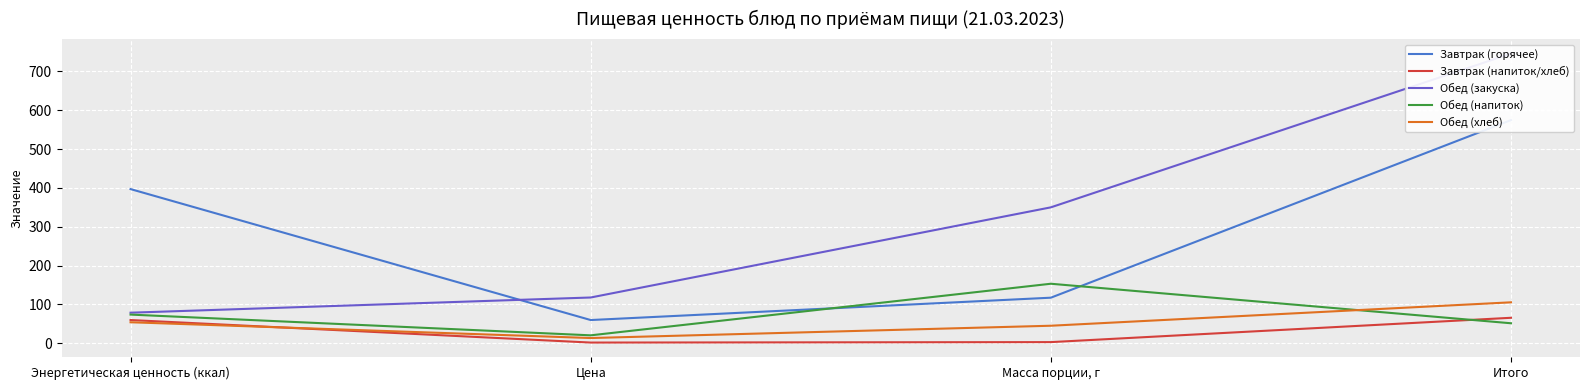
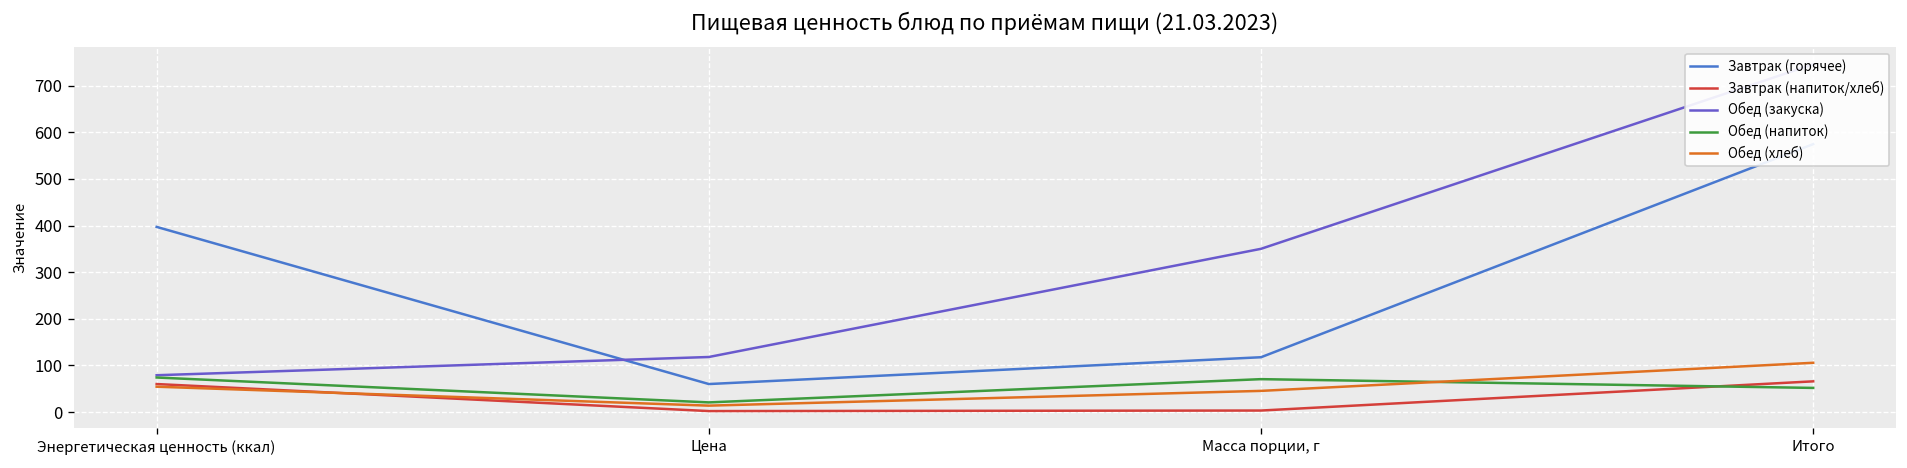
  {
    "Обед (напиток)": {
      "Цена": 20,
-     "Масса порции, г": 150,
+     "Масса порции, г": 70,
      "Итого": 50
    }
  }
